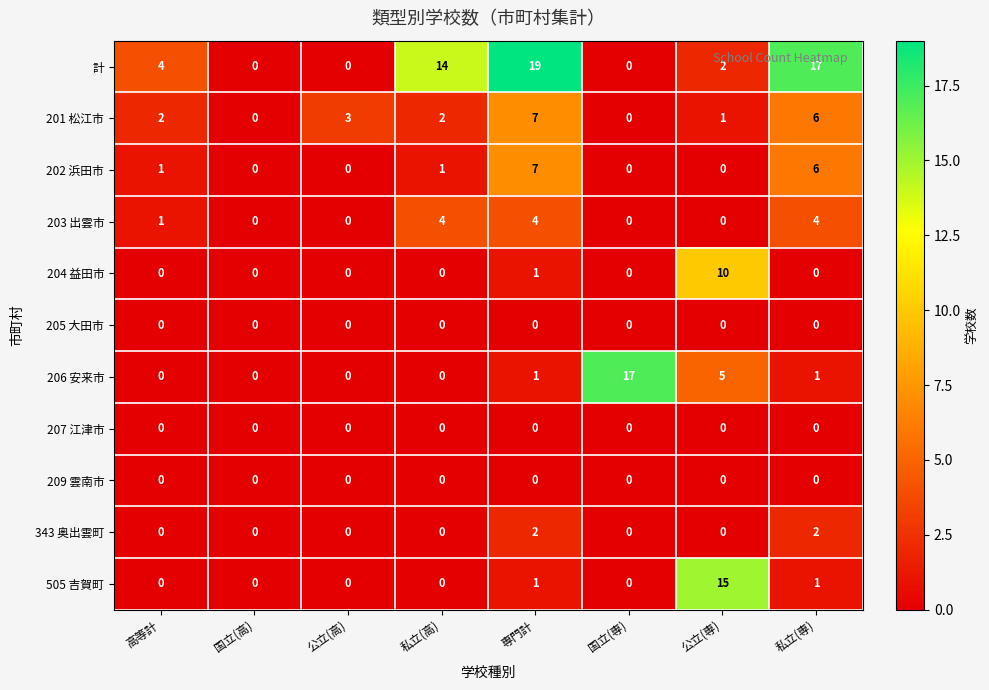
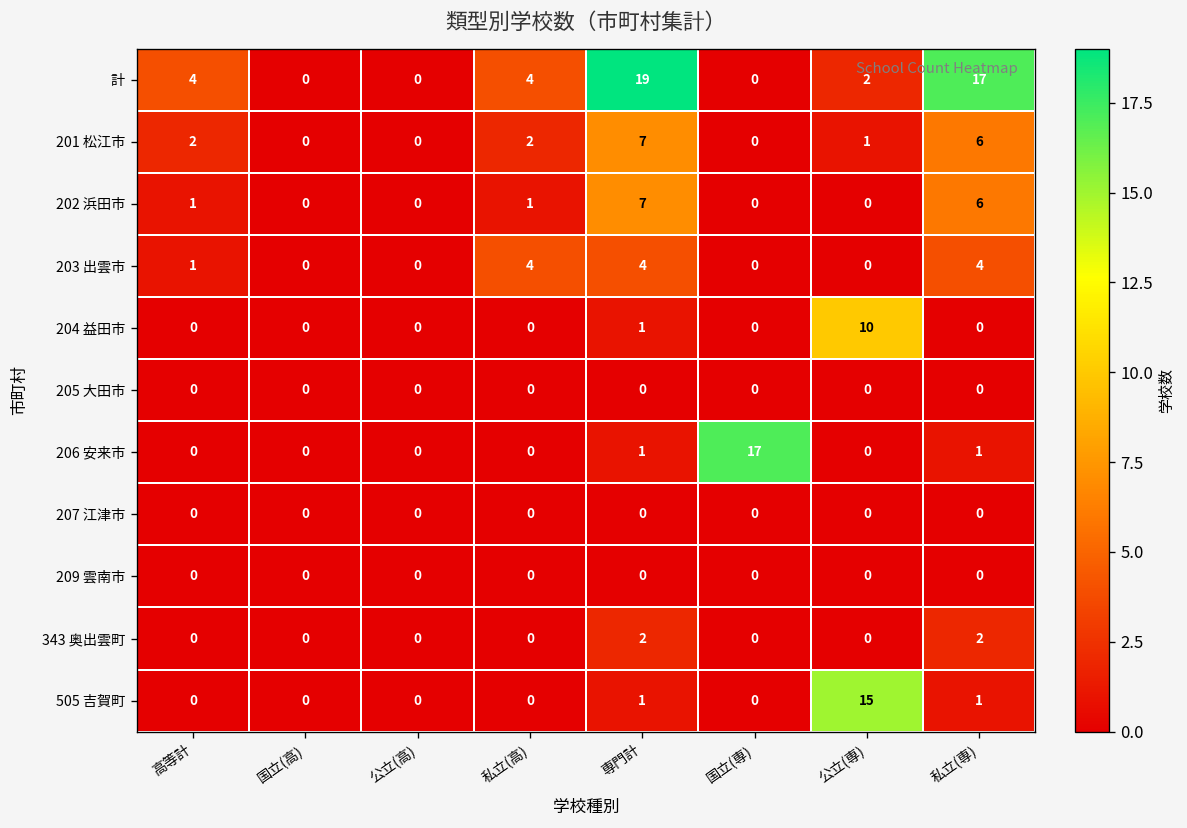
  {
    "計": {
      "高等計": 4,
      "国立(高)": 0,
      "公立(高)": 0,
-     "私立(高)": 14,
+     "私立(高)": 4,
      "専門計": 19,
      "国立(専)": 0
    },
    "201 松江市": {
      "高等計": 2,
      "国立(高)": 0,
-     "公立(高)": 3,
+     "公立(高)": 0,
      "私立(高)": 2,
      "専門計": 7,
      "国立(専)": 0,
      "公立(専)": 1,
      "私立(専)": 6
    },
    "202 浜田市": {
      "高等計": 1,
      "国立(高)": 0,
      "公立(高)": 0,
      "私立(高)": 1,
      "専門計": 7,
      "国立(専)": 0,
      "公立(専)": 0,
      "私立(専)": 6
    },
    "203 出雲市": {
      "高等計": 1,
      "国立(高)": 0,
      "公立(高)": 0,
      "私立(高)": 4,
      "専門計": 4,
      "国立(専)": 0,
      "公立(専)": 0,
      "私立(専)": 4
    },
    "204 益田市": {
      "高等計": 0,
      "国立(高)": 0,
      "公立(高)": 0,
      "私立(高)": 0,
      "専門計": 1,
      "国立(専)": 0,
      "公立(専)": 10,
      "私立(専)": 0
    },
    "205 大田市": {
      "高等計": 0,
      "国立(高)": 0,
      "公立(高)": 0,
      "私立(高)": 0,
      "専門計": 0,
      "国立(専)": 0,
      "公立(専)": 0,
      "私立(専)": 0
    },
    "206 安来市": {
      "高等計": 0,
      "国立(高)": 0,
      "公立(高)": 0,
      "私立(高)": 0,
      "専門計": 1,
      "国立(専)": 17,
-     "公立(専)": 5,
+     "公立(専)": 0,
      "私立(専)": 1
    },
    "207 江津市": {
      "高等計": 0,
      "国立(高)": 0,
      "公立(高)": 0,
      "私立(高)": 0,
      "専門計": 0,
      "国立(専)": 0,
      "公立(専)": 0,
      "私立(専)": 0
    },
    "209 雲南市": {
      "高等計": 0,
      "国立(高)": 0,
      "公立(高)": 0,
      "私立(高)": 0,
      "専門計": 0,
      "国立(専)": 0,
      "公立(専)": 0,
      "私立(専)": 0
    },
    "343 奥出雲町": {
      "高等計": 0,
      "国立(高)": 0,
      "公立(高)": 0,
      "私立(高)": 0,
      "専門計": 2,
      "国立(専)": 0,
      "公立(専)": 0,
      "私立(専)": 2
    },
    "505 吉賀町": {
      "高等計": 0,
      "国立(高)": 0,
      "公立(高)": 0,
      "私立(高)": 0,
      "専門計": 1,
      "国立(専)": 0,
      "公立(専)": 15,
      "私立(専)": 1
    }
  }
